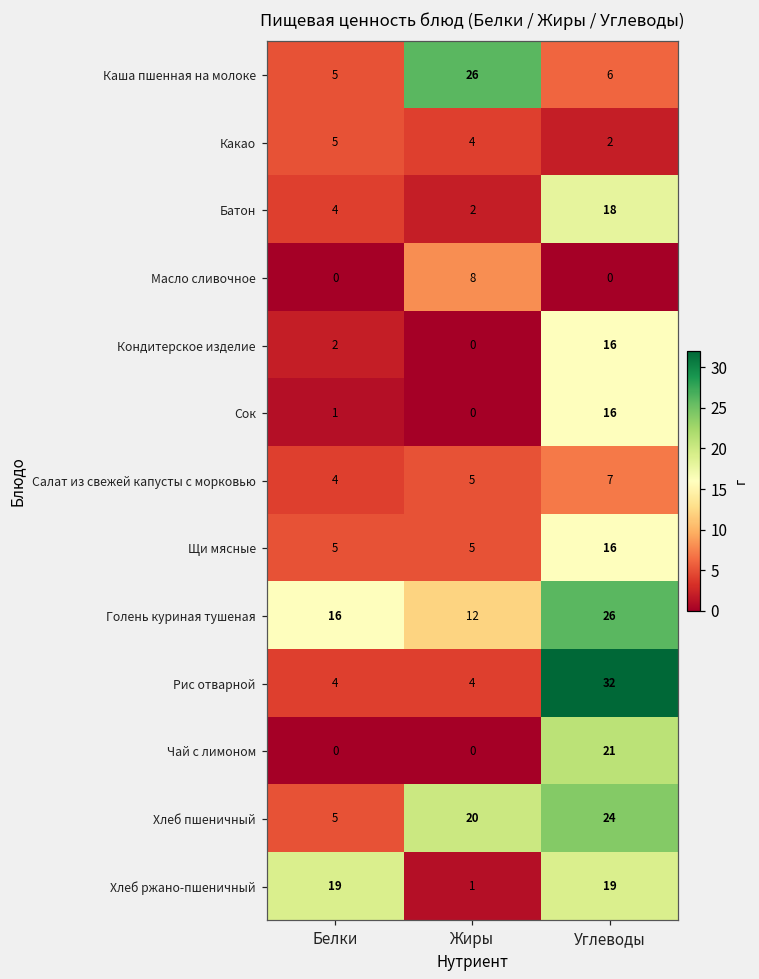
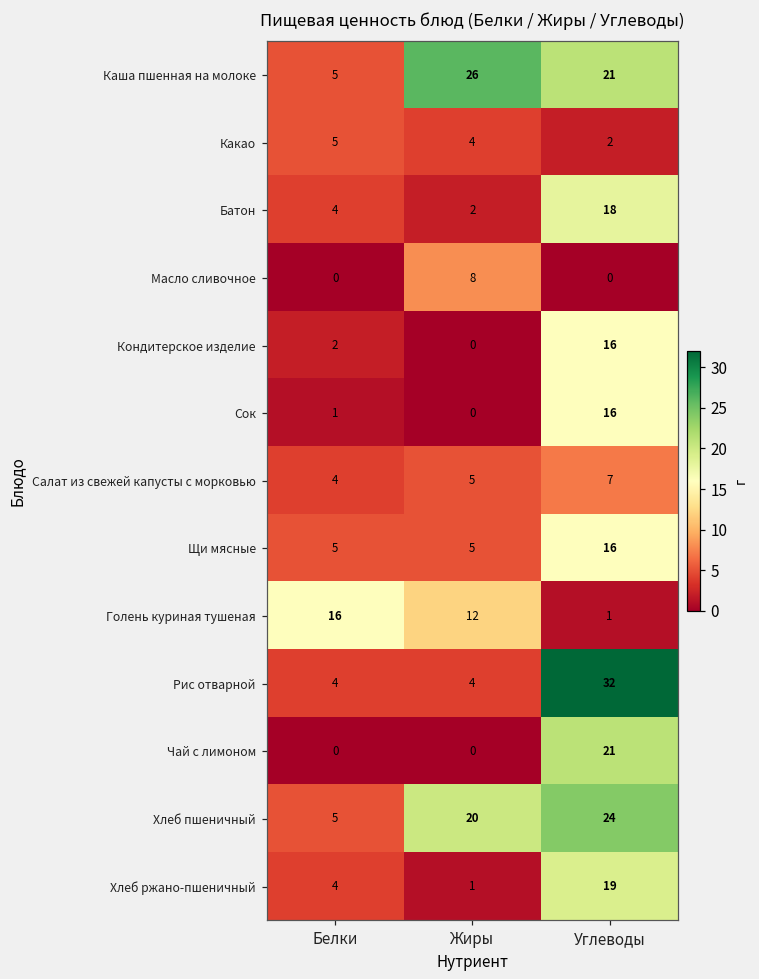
  {
    "Каша пшенная на молоке": {
      "Белки": 5,
      "Жиры": 26,
-     "Углеводы": 6
+     "Углеводы": 21
    },
    "Какао": {
      "Белки": 5,
      "Жиры": 4,
      "Углеводы": 2
    },
    "Батон": {
      "Белки": 4,
      "Жиры": 2,
      "Углеводы": 18
    },
    "Масло сливочное": {
      "Белки": 0,
      "Жиры": 8,
      "Углеводы": 0
    },
    "Кондитерское изделие": {
      "Белки": 2,
      "Жиры": 0,
      "Углеводы": 16
    },
    "Сок": {
      "Белки": 1,
      "Жиры": 0,
      "Углеводы": 16
    },
    "Салат из свежей капусты с морковью": {
      "Белки": 4,
      "Жиры": 5,
      "Углеводы": 7
    },
    "Щи мясные": {
      "Белки": 5,
      "Жиры": 5,
      "Углеводы": 16
    },
    "Голень куриная тушеная": {
      "Белки": 16,
      "Жиры": 12,
-     "Углеводы": 26
+     "Углеводы": 1
    },
    "Рис отварной": {
      "Белки": 4,
      "Жиры": 4,
      "Углеводы": 32
    },
    "Чай с лимоном": {
      "Белки": 0,
      "Жиры": 0,
      "Углеводы": 21
    },
    "Хлеб пшеничный": {
      "Белки": 5,
      "Жиры": 20,
      "Углеводы": 24
    },
    "Хлеб ржано-пшеничный": {
-     "Белки": 19,
+     "Белки": 4,
      "Жиры": 1,
      "Углеводы": 19
    }
  }
